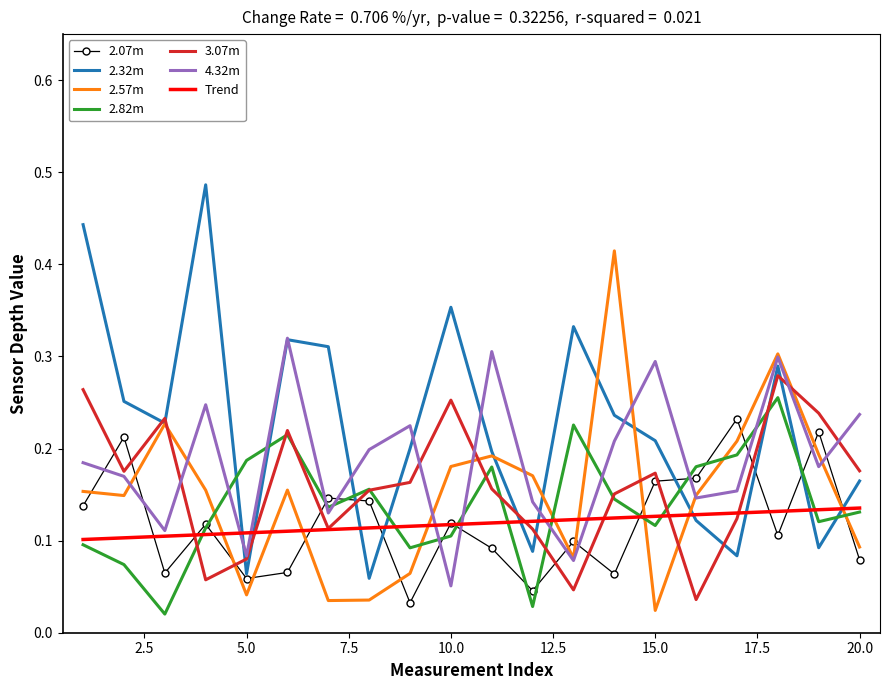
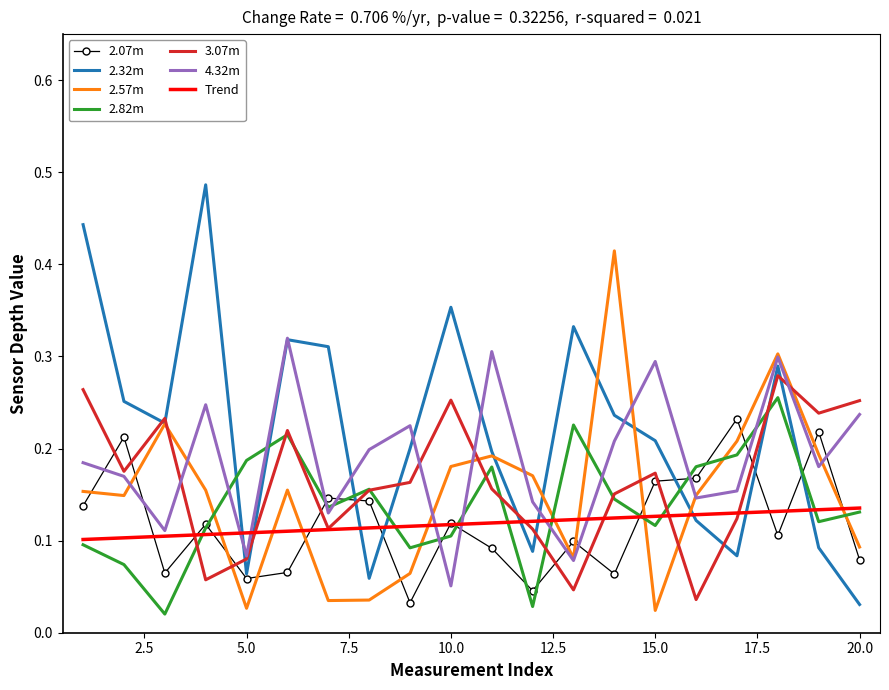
  {
    "2.07m": {
      "5.0": 0.06,
      "15.0": 0.16,
      "20.0": 0.08
    },
    "2.32m": {
      "5.0": 0.06,
      "10.0": 0.35,
      "15.0": 0.21,
-     "20.0": 0.16
+     "20.0": 0.03
    },
    "2.57m": {
-     "5.0": 0.04,
+     "5.0": 0.03,
      "10.0": 0.18,
      "15.0": 0.02,
      "20.0": 0.09
    },
    "2.82m": {
      "5.0": 0.19,
      "10.0": 0.11,
      "15.0": 0.12,
      "20.0": 0.13
    },
    "3.07m": {
      "5.0": 0.08,
      "10.0": 0.25,
      "15.0": 0.17,
-     "20.0": 0.18
+     "20.0": 0.25
    },
    "4.32m": {
      "5.0": 0.08,
      "10.0": 0.05,
      "15.0": 0.29,
      "20.0": 0.24
    },
    "Trend": {
      "5.0": 0.11,
      "15.0": 0.13,
      "20.0": 0.14
    }
  }
